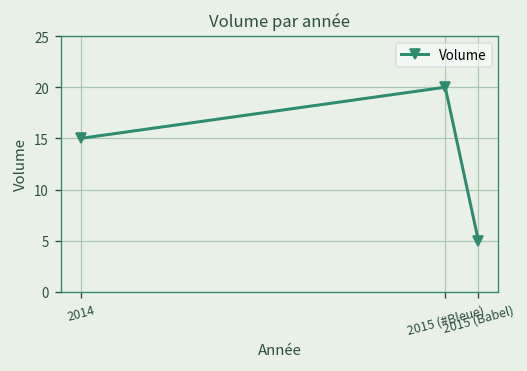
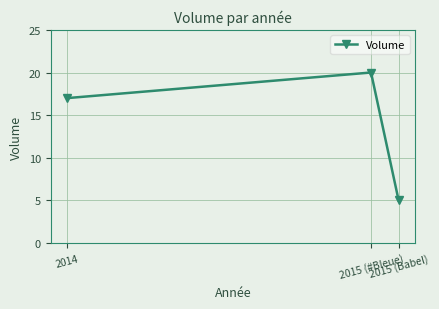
  {
-   "2014": 15,
+   "2014": 17,
    "2015 (#Bleue)": 20,
    "2015 (Babel)": 5
  }
